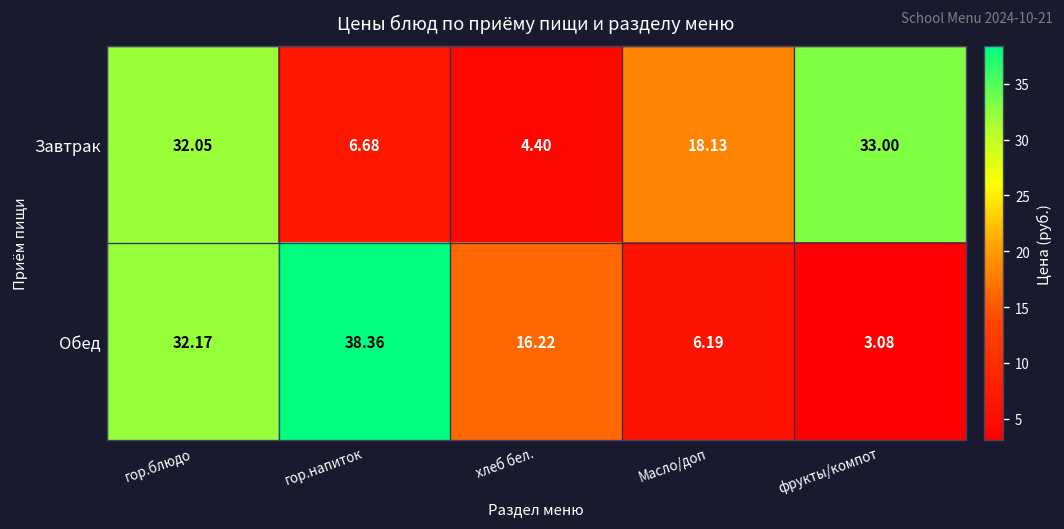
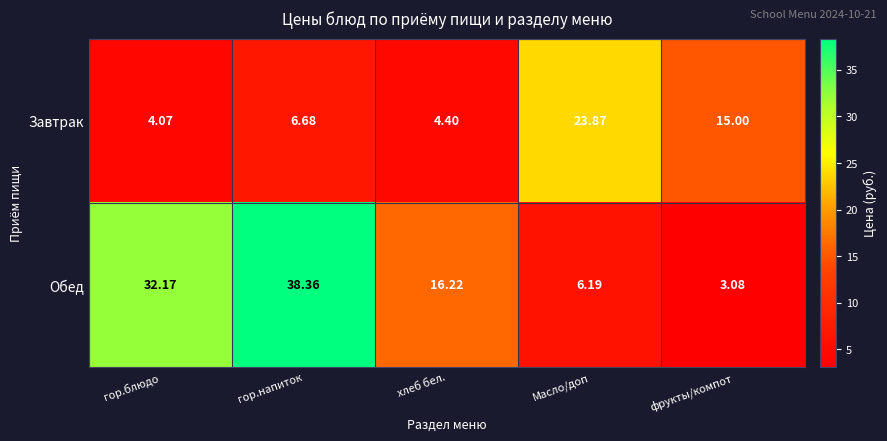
  {
    "Завтрак": {
-     "гор.блюдо": 32.05,
+     "гор.блюдо": 4.07,
      "гор.напиток": 6.68,
      "хлеб бел.": 4.40,
-     "Масло/доп": 18.13,
-     "фрукты/компот": 33.00
+     "Масло/доп": 23.87,
+     "фрукты/компот": 15.00
    },
    "Обед": {
      "гор.блюдо": 32.17,
      "гор.напиток": 38.36,
      "хлеб бел.": 16.22,
      "Масло/доп": 6.19,
      "фрукты/компот": 3.08
    }
  }
